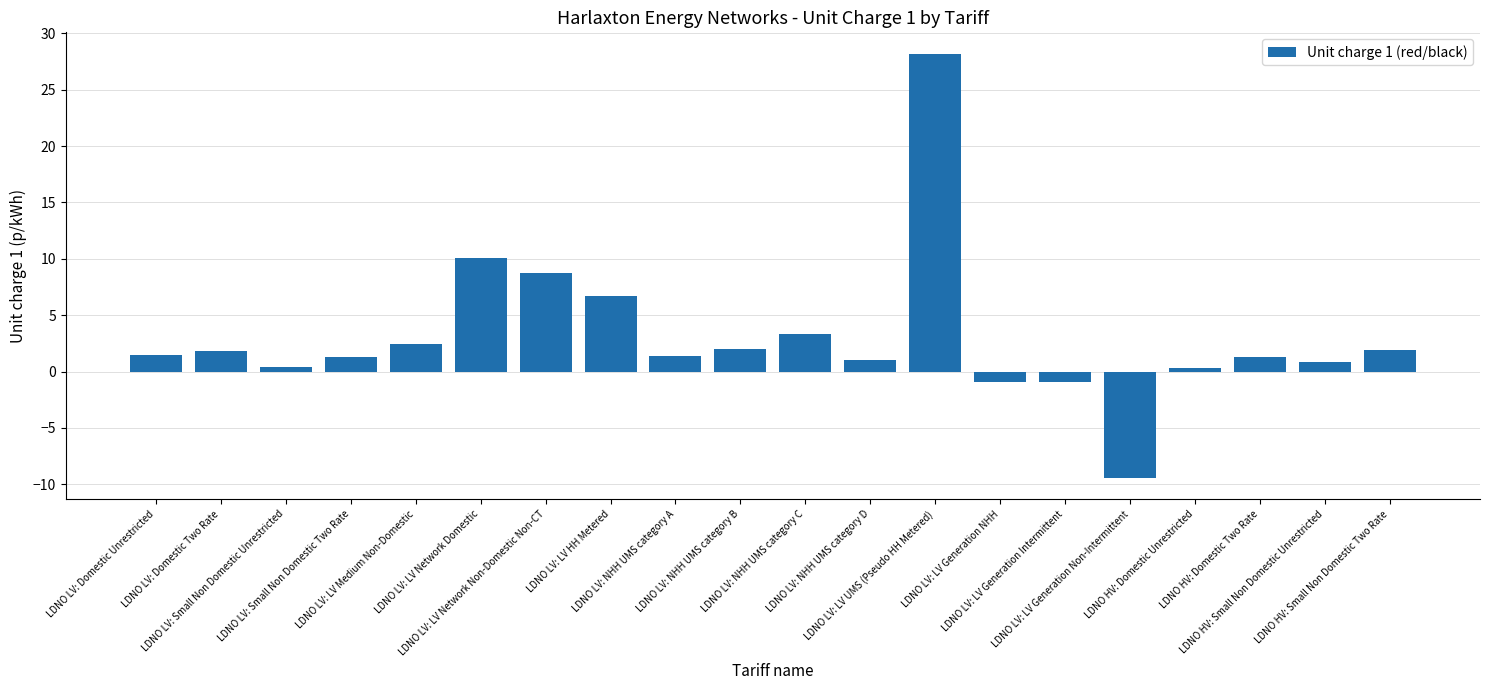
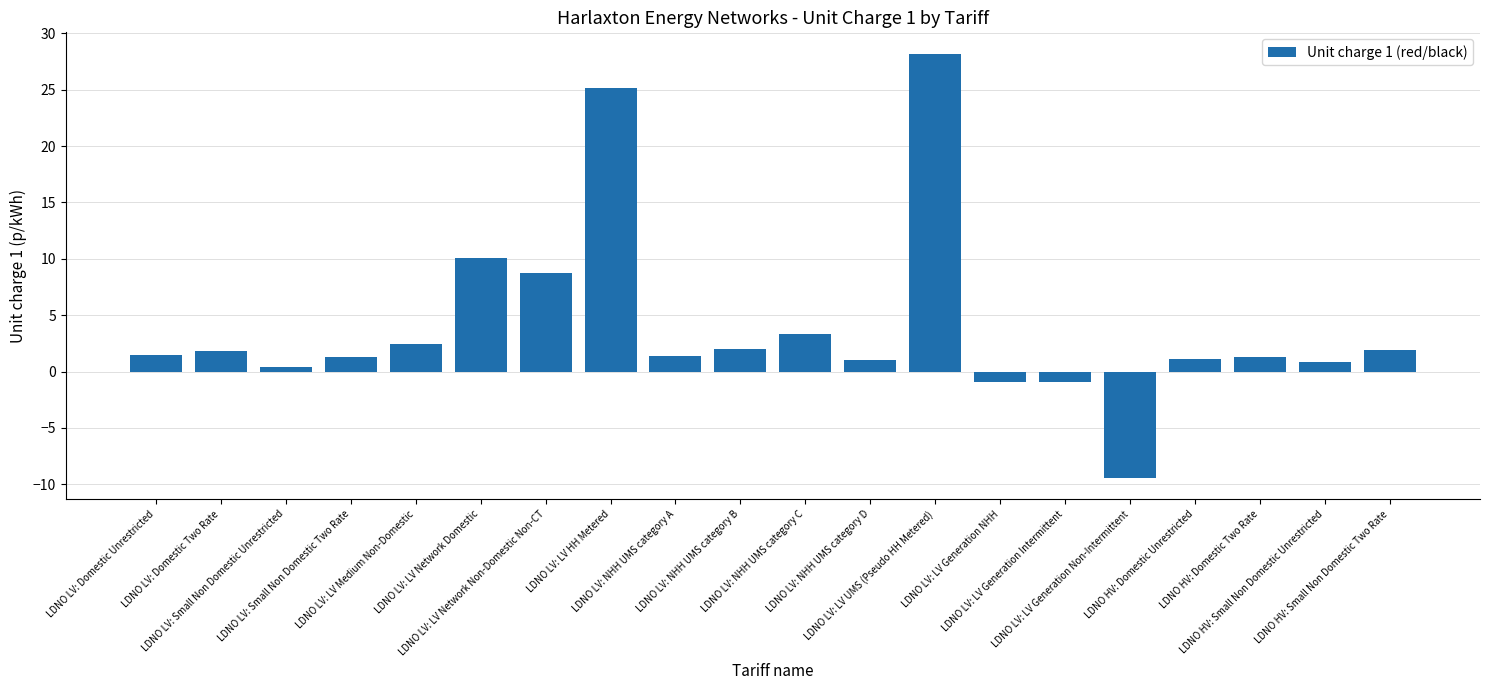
  {
    "LDNO LV: Domestic Unrestricted": 1.5,
    "LDNO LV: Domestic Two Rate": 1.8,
    "LDNO LV: Small Non Domestic Unrestricted": 0.4,
    "LDNO LV: Small Non Domestic Two Rate": 1.3,
    "LDNO LV: LV Medium Non-Domestic": 2.5,
    "LDNO LV: LV Network Domestic": 10.1,
    "LDNO LV: LV Network Non-Domestic Non-CT": 8.8,
-   "LDNO LV: LV HH Metered": 6.7,
+   "LDNO LV: LV HH Metered": 25.1,
    "LDNO LV: NHH UMS category A": 1.4,
    "LDNO LV: NHH UMS category B": 2.0,
    "LDNO LV: NHH UMS category C": 3.3,
    "LDNO LV: NHH UMS category D": 1.0,
    "LDNO LV: LV UMS (Pseudo HH Metered)": 28.2,
    "LDNO LV: LV Generation NHH": -0.9,
    "LDNO LV: LV Generation Intermittent": -0.9,
    "LDNO LV: LV Generation Non-Intermittent": -9.4,
-   "LDNO HV: Domestic Unrestricted": 0.4,
+   "LDNO HV: Domestic Unrestricted": 1.1,
    "LDNO HV: Domestic Two Rate": 1.3,
    "LDNO HV: Small Non Domestic Unrestricted": 0.8,
    "LDNO HV: Small Non Domestic Two Rate": 1.9
  }
